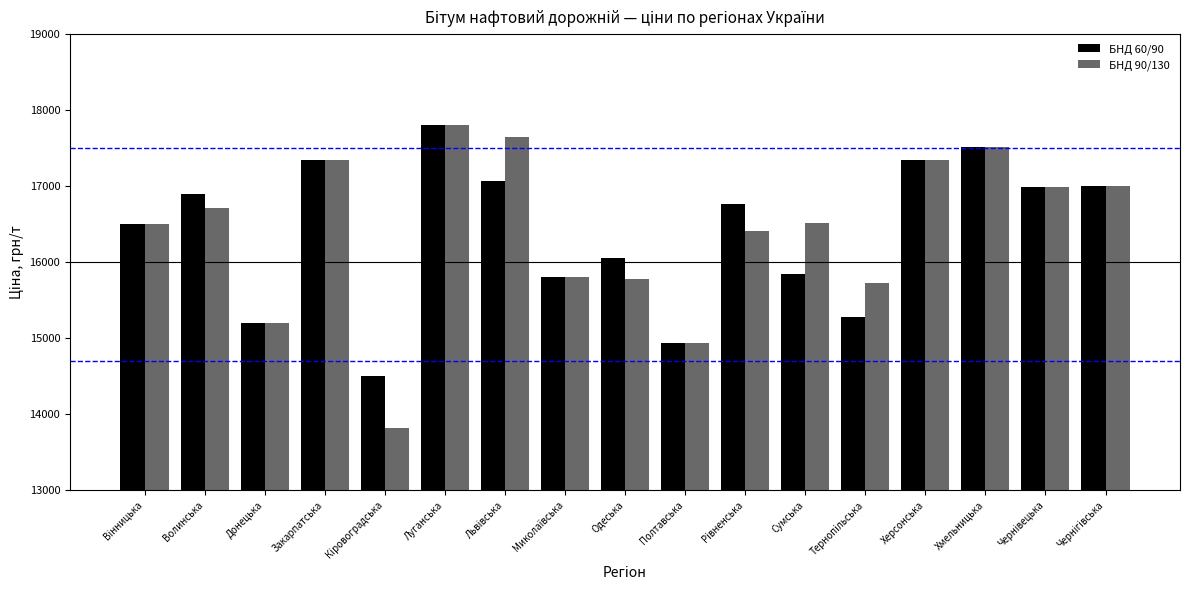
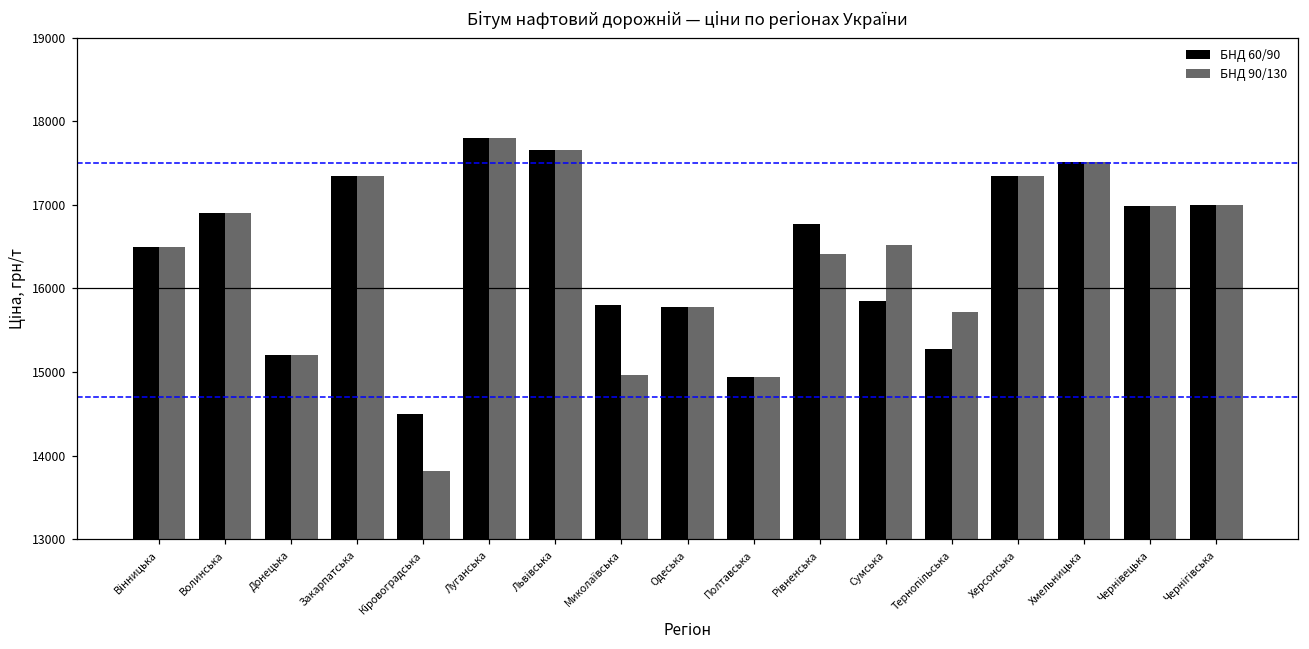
  {
    "БНД 60/90": {
      "Вінницька": 16500,
      "Волинська": 16900,
      "Донецька": 15200,
      "Закарпатська": 17400,
      "Кіровоградська": 14500,
      "Луганська": 17800,
-     "Львівська": 17100,
+     "Львівська": 17700,
      "Миколаївська": 15800,
-     "Одеська": 16100,
+     "Одеська": 15800,
      "Полтавська": 14900,
      "Рівненська": 16800,
      "Сумська": 15900,
      "Тернопільська": 15300,
      "Херсонська": 17300,
      "Хмельницька": 17500,
      "Чернівецька": 17000,
      "Чернігівська": 17000
    },
    "БНД 90/130": {
      "Вінницька": 16500,
-     "Волинська": 16700,
+     "Волинська": 16900,
      "Донецька": 15200,
      "Закарпатська": 17400,
      "Кіровоградська": 13800,
      "Луганська": 17800,
      "Львівська": 17700,
-     "Миколаївська": 15800,
+     "Миколаївська": 15000,
      "Одеська": 15800,
      "Полтавська": 14900,
      "Рівненська": 16400,
      "Сумська": 16500,
      "Тернопільська": 15700,
      "Херсонська": 17300,
      "Хмельницька": 17500,
      "Чернівецька": 17000,
      "Чернігівська": 17000
    }
  }
